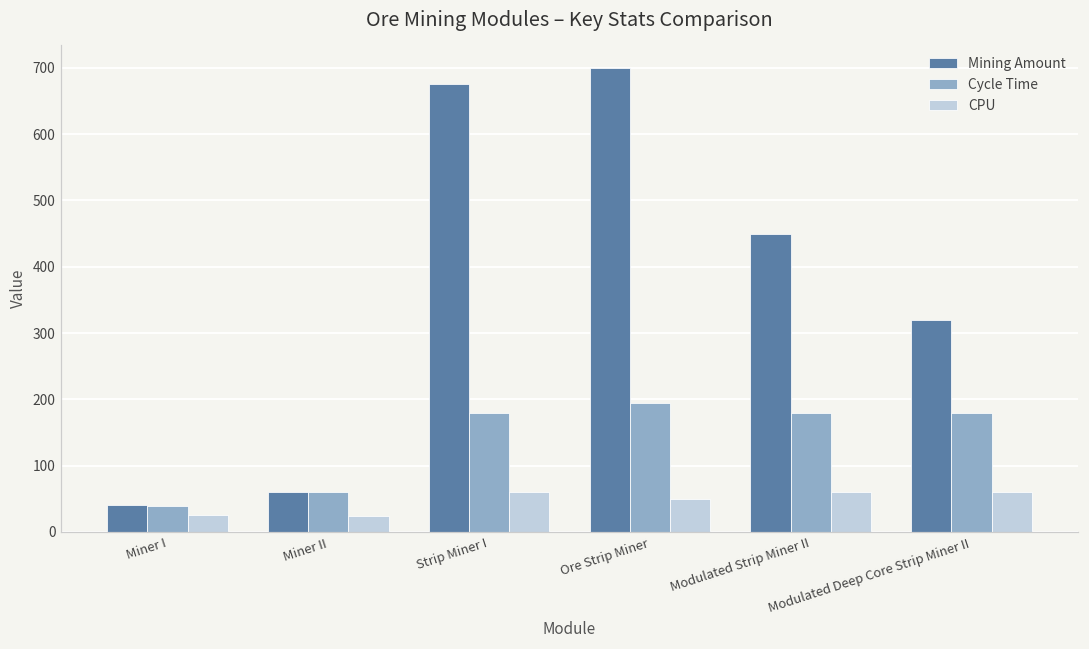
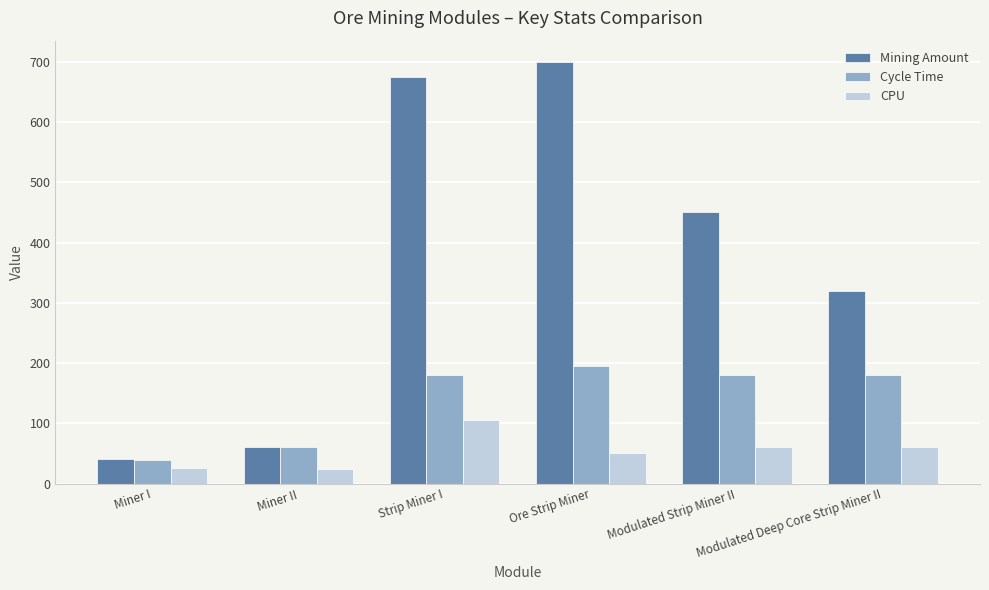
  {
    "Mining Amount": {
      "Miner I": 40,
      "Miner II": 60,
      "Strip Miner I": 680,
      "Ore Strip Miner": 700,
      "Modulated Strip Miner II": 450,
      "Modulated Deep Core Strip Miner II": 320
    },
    "Cycle Time": {
      "Miner I": 40,
      "Miner II": 60,
      "Strip Miner I": 180,
      "Ore Strip Miner": 200,
      "Modulated Strip Miner II": 180,
      "Modulated Deep Core Strip Miner II": 180
    },
    "CPU": {
      "Miner I": 30,
      "Miner II": 20,
-     "Strip Miner I": 60,
+     "Strip Miner I": 110,
      "Ore Strip Miner": 50,
      "Modulated Strip Miner II": 60,
      "Modulated Deep Core Strip Miner II": 60
    }
  }
